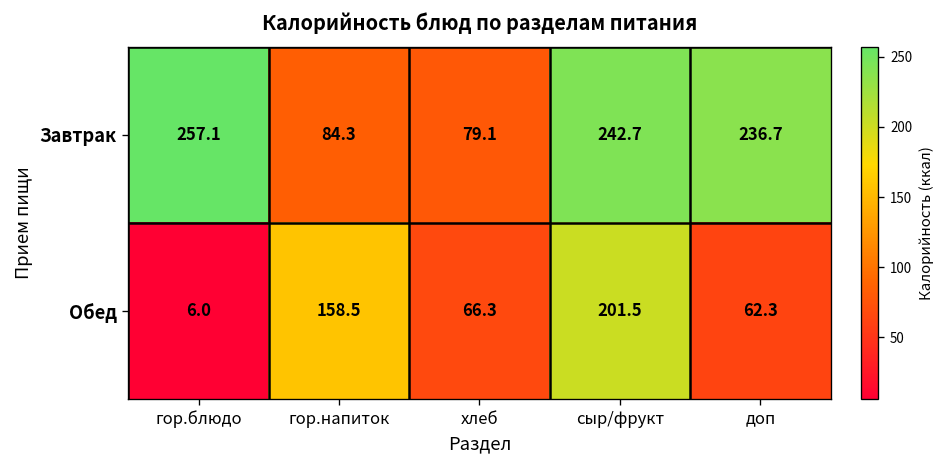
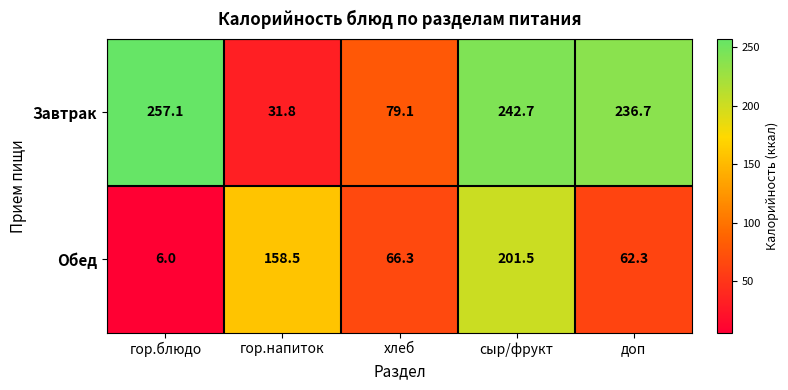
  {
    "Завтрак": {
      "гор.блюдо": 257.1,
-     "гор.напиток": 84.3,
+     "гор.напиток": 31.8,
      "хлеб": 79.1,
      "сыр/фрукт": 242.7,
      "доп": 236.7
    },
    "Обед": {
      "гор.блюдо": 6.0,
      "гор.напиток": 158.5,
      "хлеб": 66.3,
      "сыр/фрукт": 201.5,
      "доп": 62.3
    }
  }
